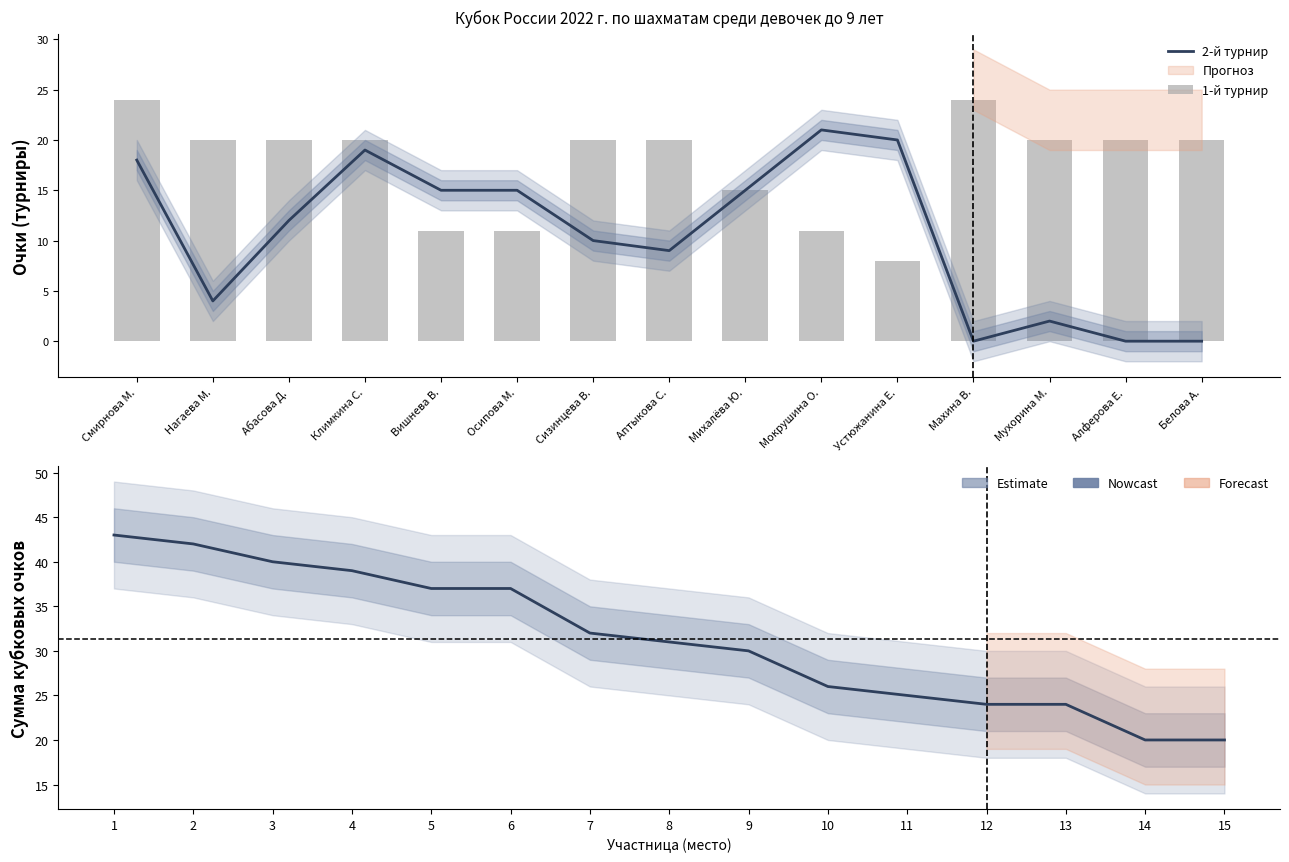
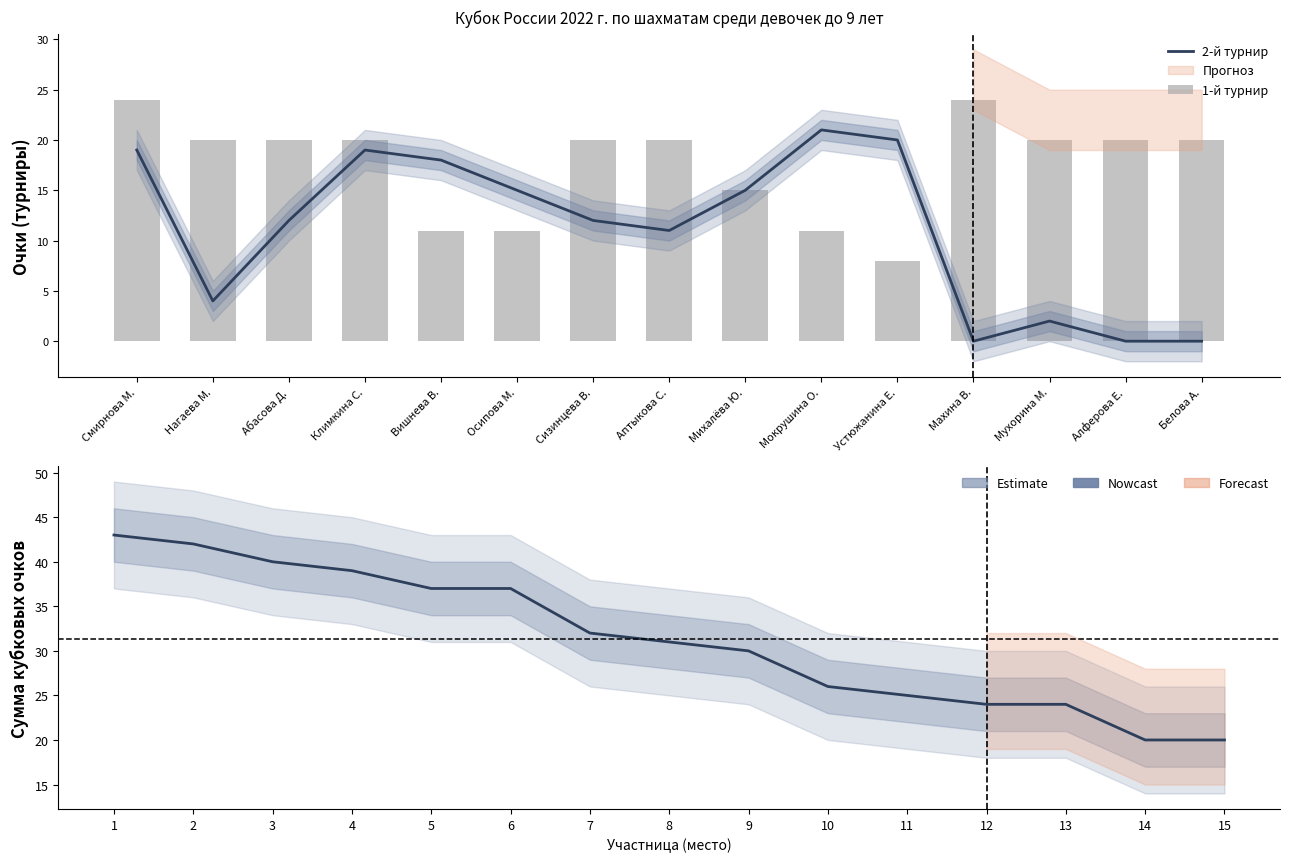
  {
    "Кубок России 2022 г. по шахматам среди девочек до 9 лет": {
      "2-й турнир": {
-       "Смирнова М.": 18,
+       "Смирнова М.": 19,
        "Нагаева М.": 4,
        "Абасова Д.": 12,
        "Климкина С.": 19,
-       "Вишнева В.": 15,
+       "Вишнева В.": 18,
        "Осипова М.": 15,
-       "Сизинцева В.": 10,
-       "Аптыкова С.": 9,
+       "Сизинцева В.": 12,
+       "Аптыкова С.": 11,
        "Михалёва Ю.": 15,
        "Мокрушина О.": 21,
        "Устюжанина Е.": 20,
        "Махина В.": 0,
        "Мухорина М.": 2,
        "Алферова Е.": 0,
        "Белова А.": 0
      }
    }
  }
